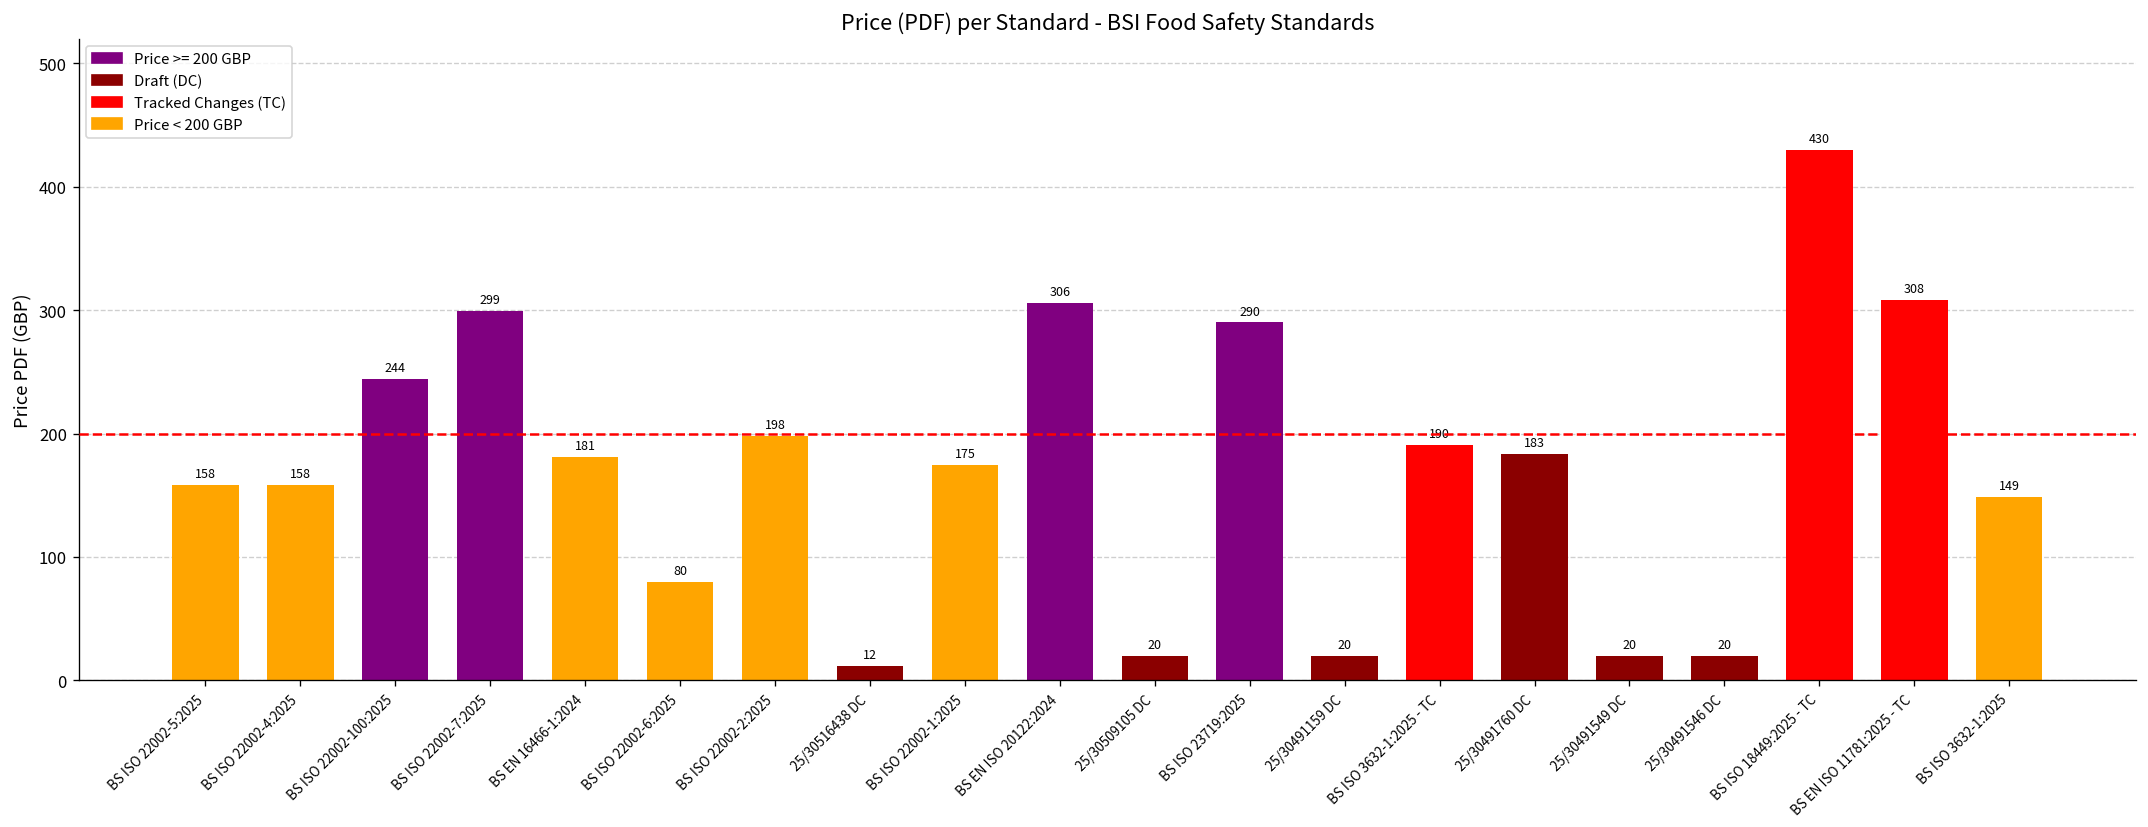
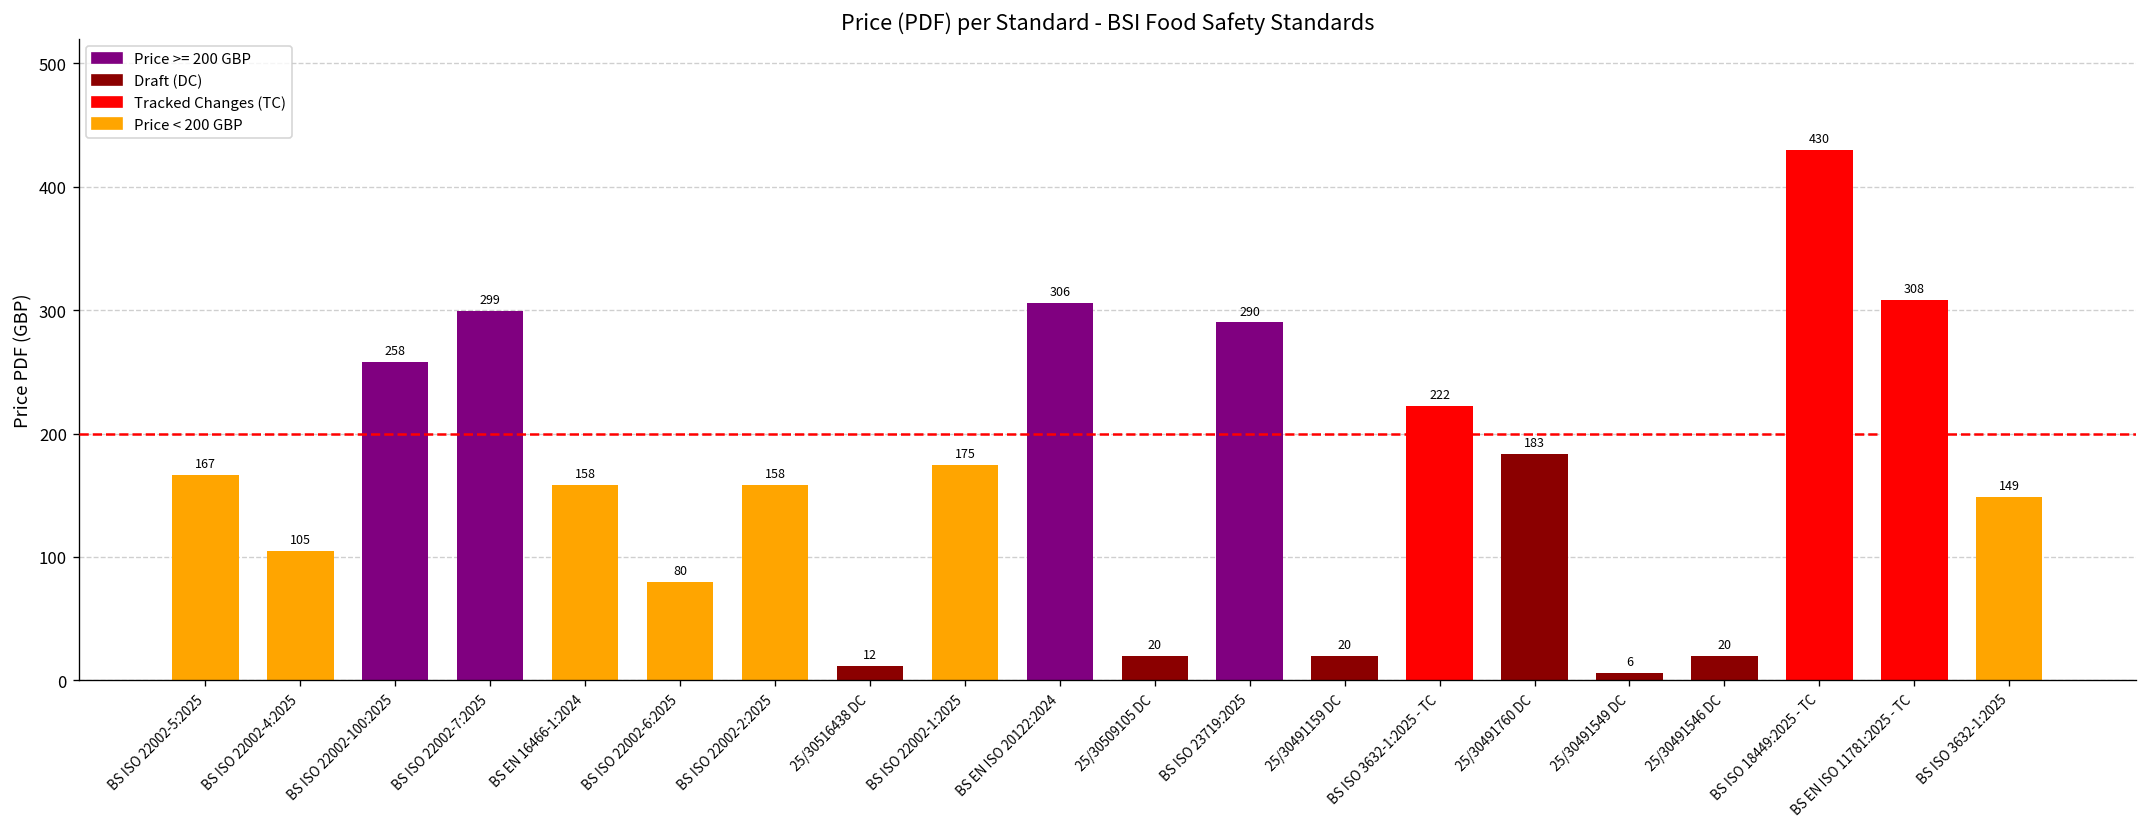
  {
-   "BS ISO 22002-5:2025": 158,
-   "BS ISO 22002-4:2025": 158,
-   "BS ISO 22002-100:2025": 244,
+   "BS ISO 22002-5:2025": 167,
+   "BS ISO 22002-4:2025": 105,
+   "BS ISO 22002-100:2025": 258,
    "BS ISO 22002-7:2025": 299,
-   "BS EN 16466-1:2024": 181,
+   "BS EN 16466-1:2024": 158,
    "BS ISO 22002-6:2025": 80,
-   "BS ISO 22002-2:2025": 198,
+   "BS ISO 22002-2:2025": 158,
    "25/30516438 DC": 12,
    "BS ISO 22002-1:2025": 175,
    "BS EN ISO 20122:2024": 306,
    "25/30509105 DC": 20,
    "BS ISO 23719:2025": 290,
    "25/30491159 DC": 20,
-   "BS ISO 3632-1:2025 - TC": 190,
+   "BS ISO 3632-1:2025 - TC": 222,
    "25/30491760 DC": 183,
-   "25/30491549 DC": 20,
+   "25/30491549 DC": 6,
    "25/30491546 DC": 20,
    "BS ISO 18449:2025 - TC": 430,
    "BS EN ISO 11781:2025 - TC": 308,
    "BS ISO 3632-1:2025": 149
  }
